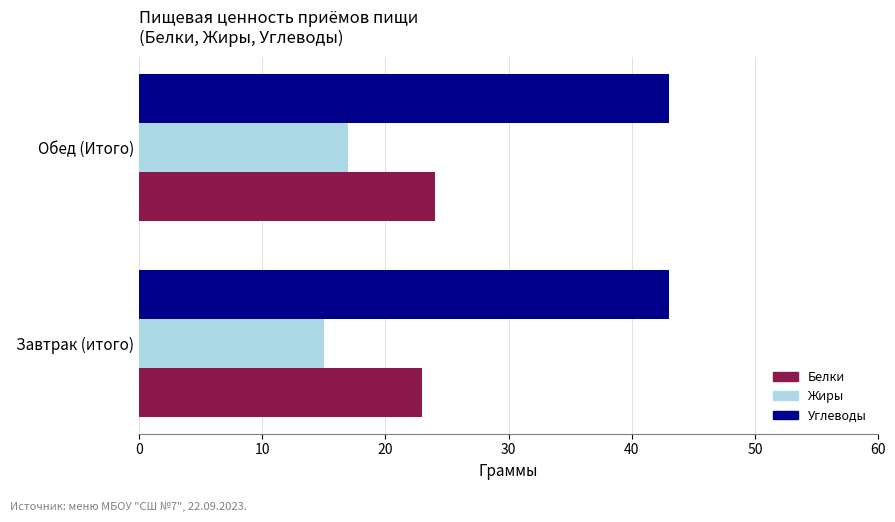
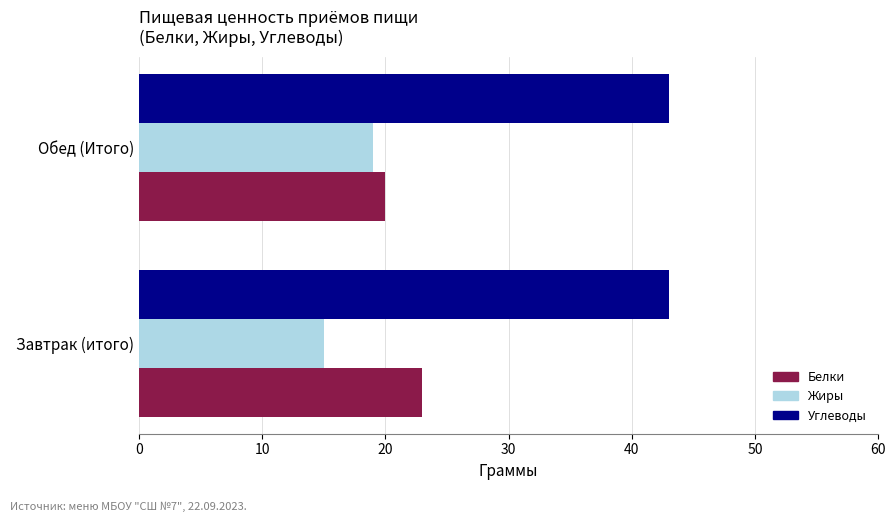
  {
    "Белки": {
-     "Обед (Итого)": 24,
+     "Обед (Итого)": 20,
      "Завтрак (итого)": 23
    },
    "Жиры": {
-     "Обед (Итого)": 17,
+     "Обед (Итого)": 19,
      "Завтрак (итого)": 15
    },
    "Углеводы": {
      "Обед (Итого)": 43,
      "Завтрак (итого)": 43
    }
  }
